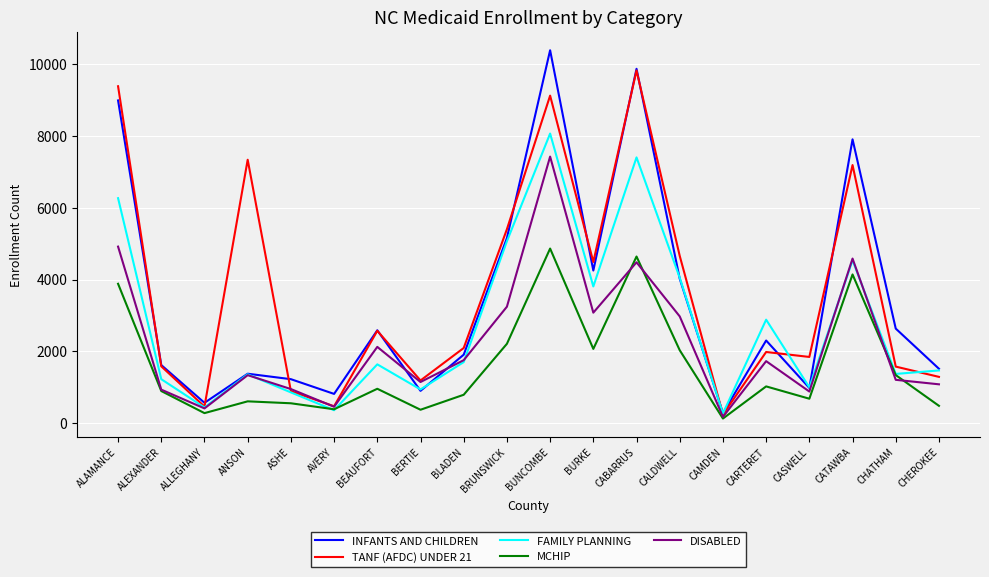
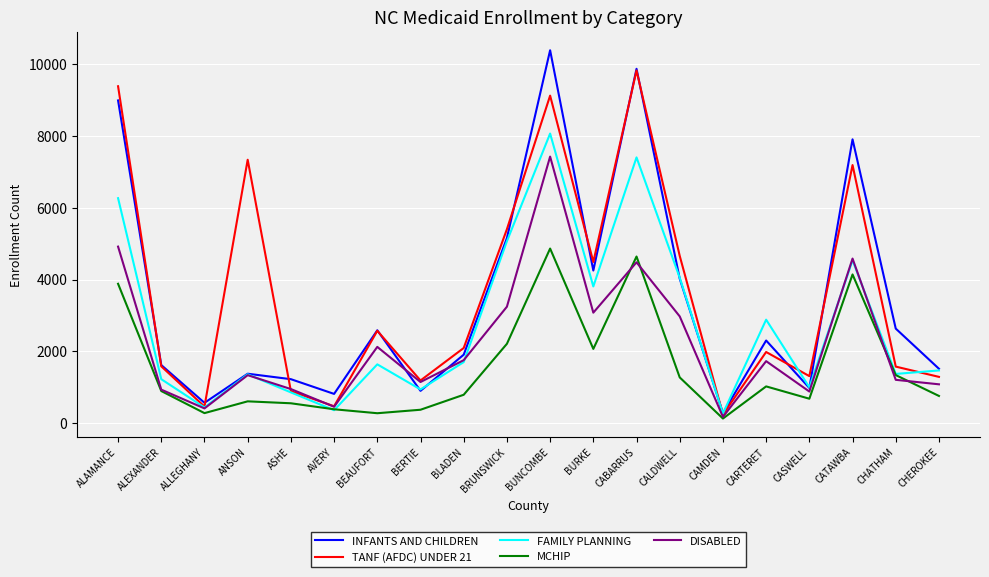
  {
    "INFANTS AND CHILDREN": {
      "ALAMANCE": 9000,
      "ALLEGHANY": 600,
      "ASHE": 1200,
      "AVERY": 800,
      "BLADEN": 1900,
      "BRUNSWICK": 5200,
      "BUNCOMBE": 10400,
      "BURKE": 4300,
      "CARTERET": 2300,
      "CATAWBA": 7900,
      "CHATHAM": 2600
    },
    "TANF (AFDC) UNDER 21": {
      "ALAMANCE": 9400,
      "ANSON": 7300,
      "BLADEN": 2100,
      "BRUNSWICK": 5400,
      "BUNCOMBE": 9100,
      "BURKE": 4500,
      "CALDWELL": 4700,
      "CARTERET": 2000,
-     "CASWELL": 1800,
+     "CASWELL": 1300,
      "CATAWBA": 7200,
      "CHATHAM": 1600,
      "CHEROKEE": 1300
    },
    "FAMILY PLANNING": {
      "ALAMANCE": 6300,
      "ALEXANDER": 1200,
      "BEAUFORT": 1600,
      "BRUNSWICK": 5100,
      "BUNCOMBE": 8100,
      "BURKE": 3800,
      "CABARRUS": 7400,
      "CARTERET": 2900
    },
    "MCHIP": {
      "ALAMANCE": 3900,
      "ALLEGHANY": 300,
      "ANSON": 600,
      "ASHE": 600,
-     "BEAUFORT": 1000,
+     "BEAUFORT": 300,
      "BERTIE": 400,
      "BLADEN": 800,
      "BRUNSWICK": 2200,
      "BUNCOMBE": 4900,
      "BURKE": 2100,
      "CABARRUS": 4600,
-     "CALDWELL": 2000,
+     "CALDWELL": 1300,
      "CARTERET": 1000,
      "CASWELL": 700,
      "CATAWBA": 4100,
-     "CHEROKEE": 500
+     "CHEROKEE": 800
    },
    "DISABLED": {
      "ALAMANCE": 4900,
      "BEAUFORT": 2100,
      "BRUNSWICK": 3200,
      "BUNCOMBE": 7400,
      "BURKE": 3100,
      "CABARRUS": 4500,
      "CALDWELL": 3000,
      "CARTERET": 1700,
      "CASWELL": 900,
      "CHATHAM": 1200,
      "CHEROKEE": 1100
    }
  }
